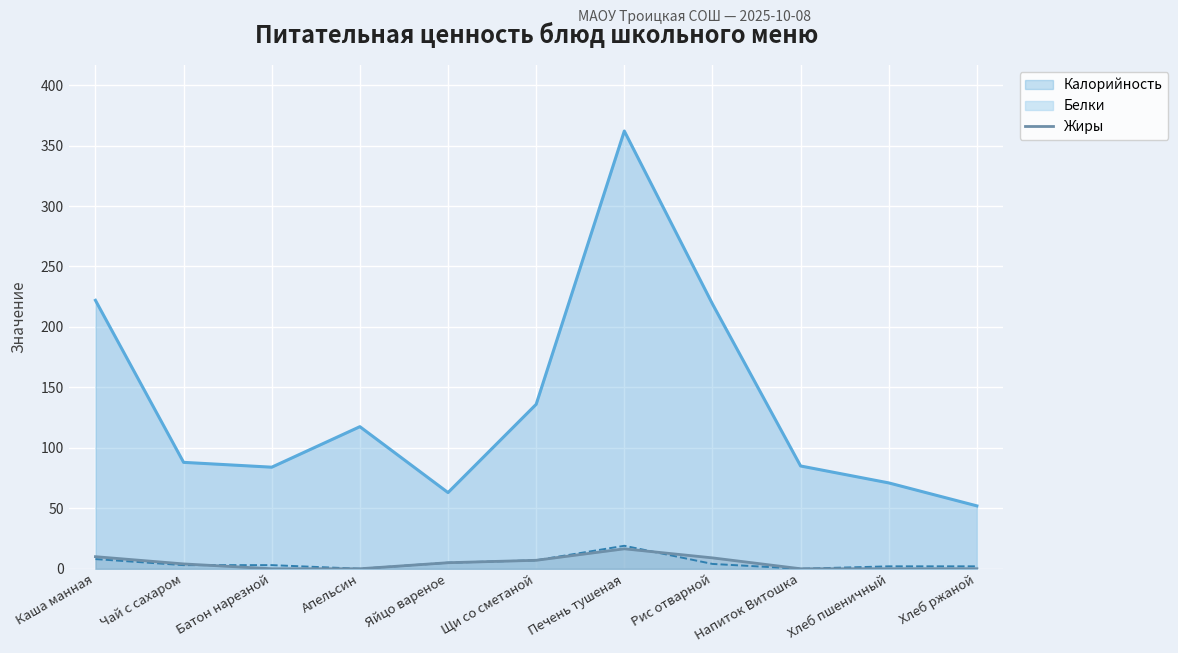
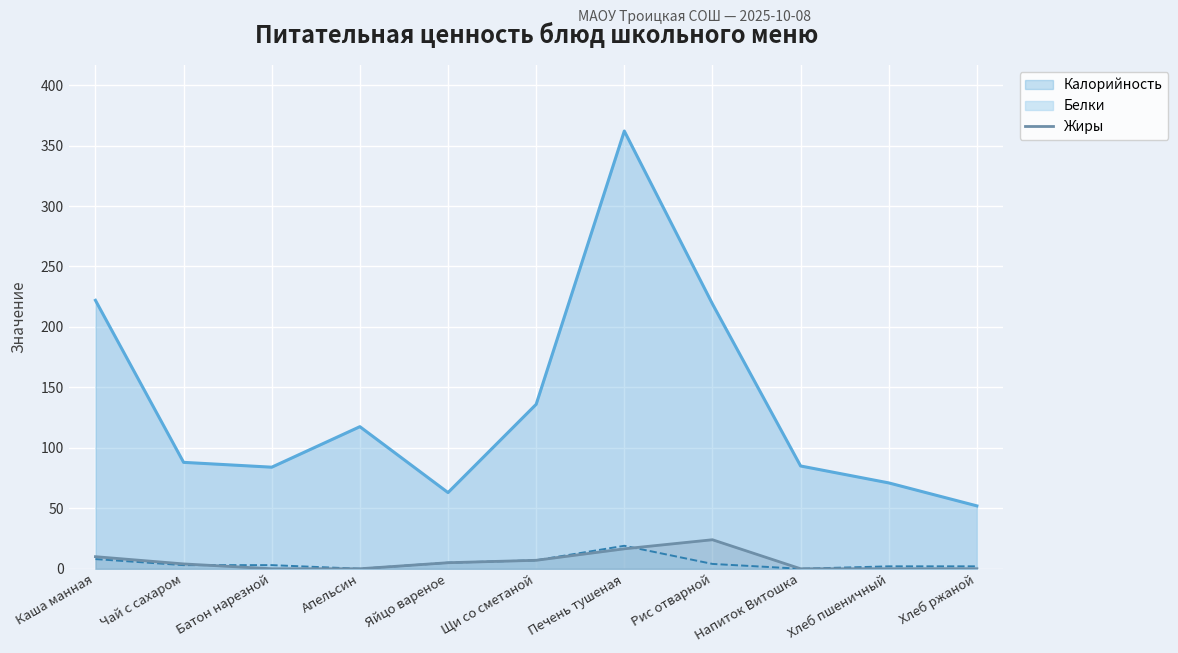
  {
    "Жиры": {
      "Батон нарезной": 0,
      "Печень тушеная": 17,
-     "Рис отварной": 9
+     "Рис отварной": 24
    }
  }
